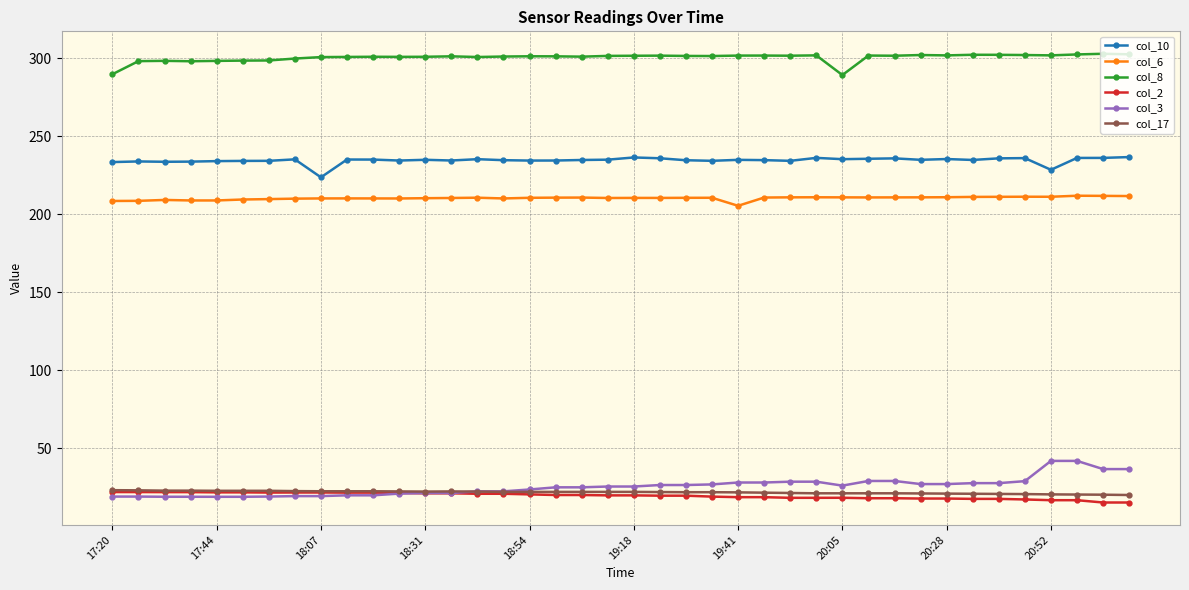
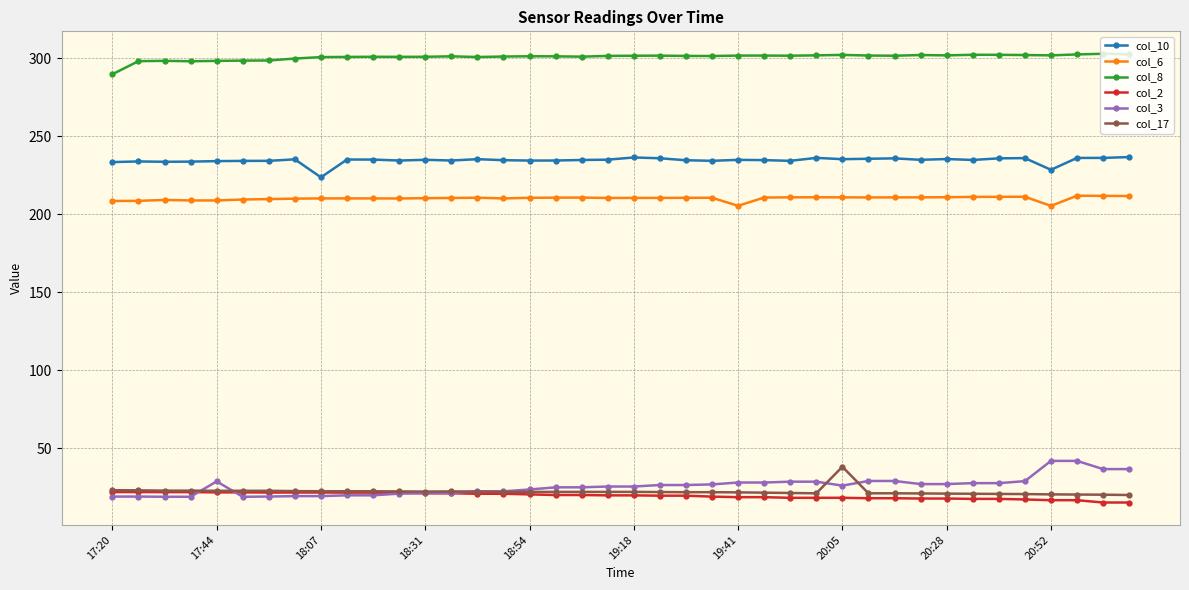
  {
    "col_10": {
      "17:20": 233,
      "17:44": 234,
      "18:07": 224,
      "18:31": 235,
      "18:54": 234,
      "19:18": 236,
      "19:41": 235,
      "20:05": 235,
      "20:28": 235,
      "20:52": 228
    },
    "col_6": {
      "17:20": 208,
      "17:44": 209,
      "18:07": 210,
      "18:31": 210,
      "18:54": 210,
      "19:18": 210,
      "19:41": 205,
      "20:05": 211,
      "20:28": 211,
-     "20:52": 211
+     "20:52": 205
    },
    "col_8": {
      "17:20": 290,
      "17:44": 298,
      "18:07": 301,
      "18:31": 301,
      "18:54": 301,
      "19:18": 301,
      "19:41": 302,
-     "20:05": 289,
+     "20:05": 302,
      "20:28": 302,
      "20:52": 302
    },
    "col_2": {
      "19:18": 20,
      "19:41": 19,
      "20:05": 18,
      "20:28": 18,
      "20:52": 17
    },
    "col_3": {
      "17:20": 19,
-     "17:44": 19,
+     "17:44": 29,
      "18:07": 19,
      "19:18": 25,
      "19:41": 28,
      "20:05": 26,
      "20:28": 27,
      "20:52": 42
    },
    "col_17": {
      "19:18": 22,
      "19:41": 22,
-     "20:05": 21,
+     "20:05": 38,
      "20:28": 21,
      "20:52": 20
    }
  }
